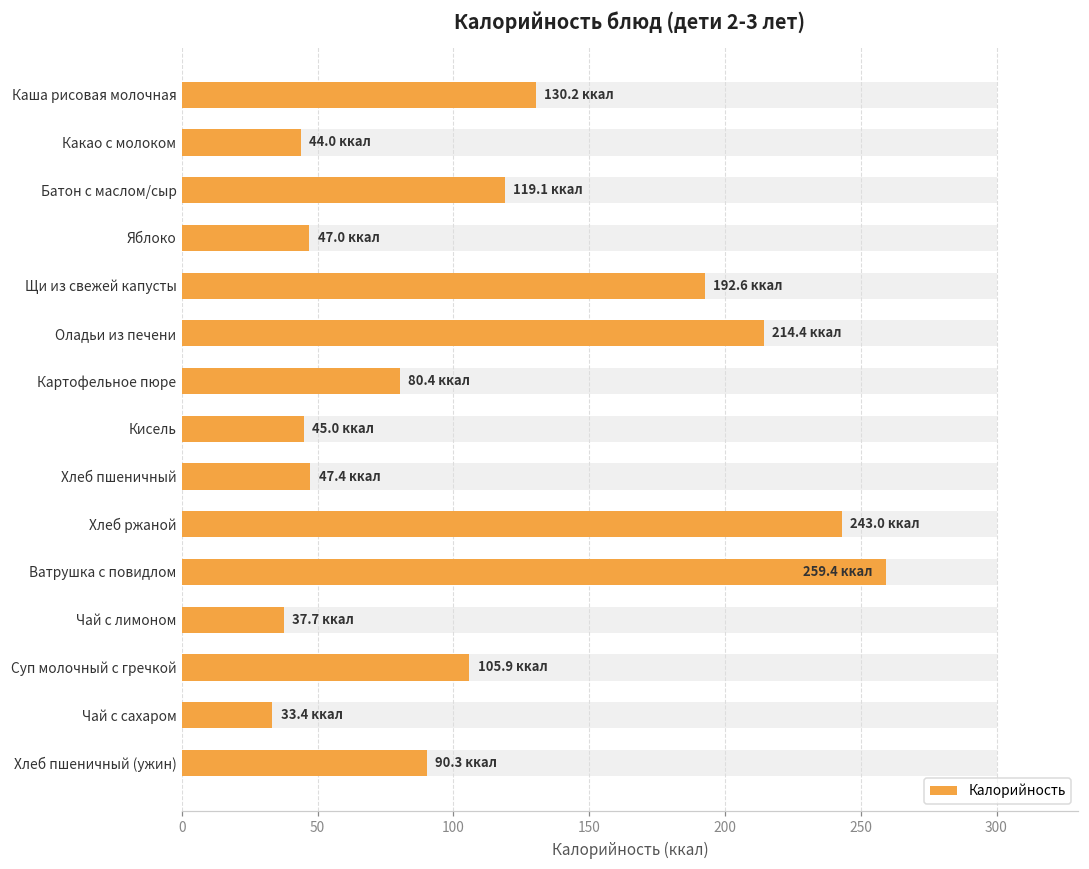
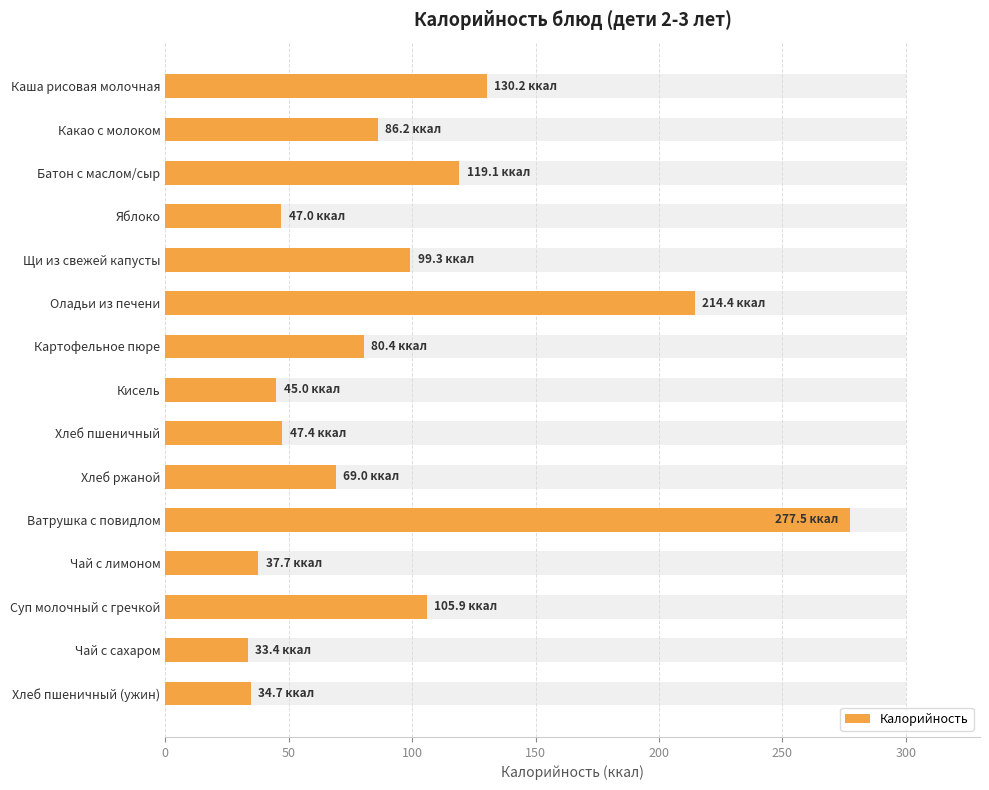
  {
    "Калорийность": {
-     "Какао с молоком": 44.0,
-     "Щи из свежей капусты": 192.6,
-     "Хлеб ржаной": 243.0,
-     "Ватрушка с повидлом": 259.4,
-     "Хлеб пшеничный (ужин)": 90.3
+     "Какао с молоком": 86.2,
+     "Щи из свежей капусты": 99.3,
+     "Хлеб ржаной": 69.0,
+     "Ватрушка с повидлом": 277.5,
+     "Хлеб пшеничный (ужин)": 34.7
    }
  }
